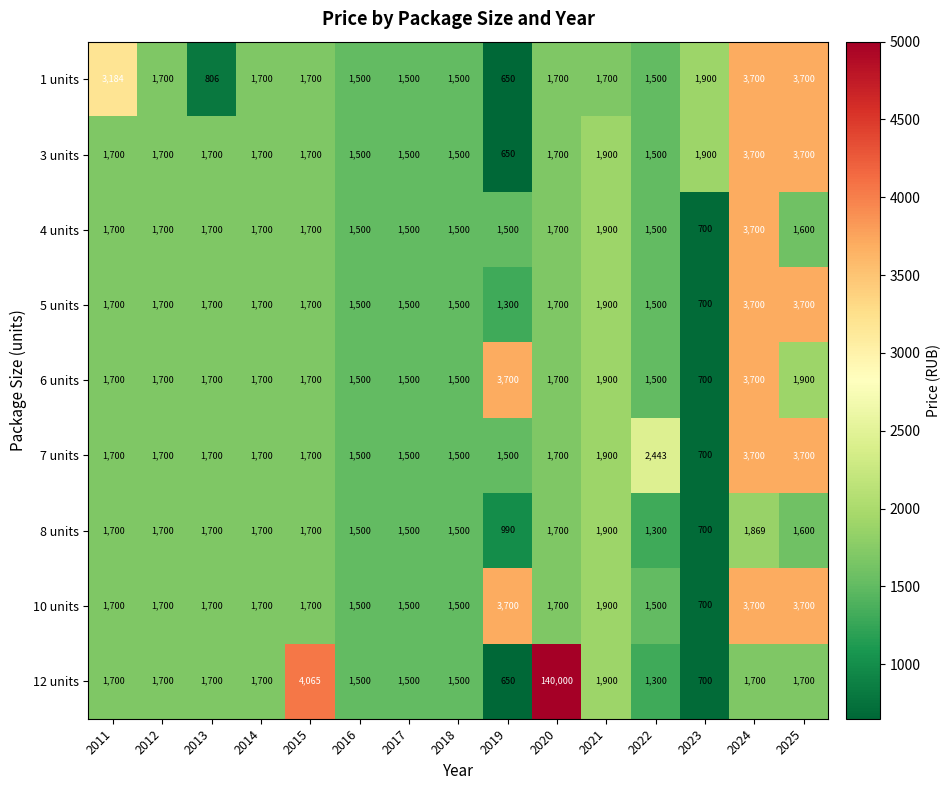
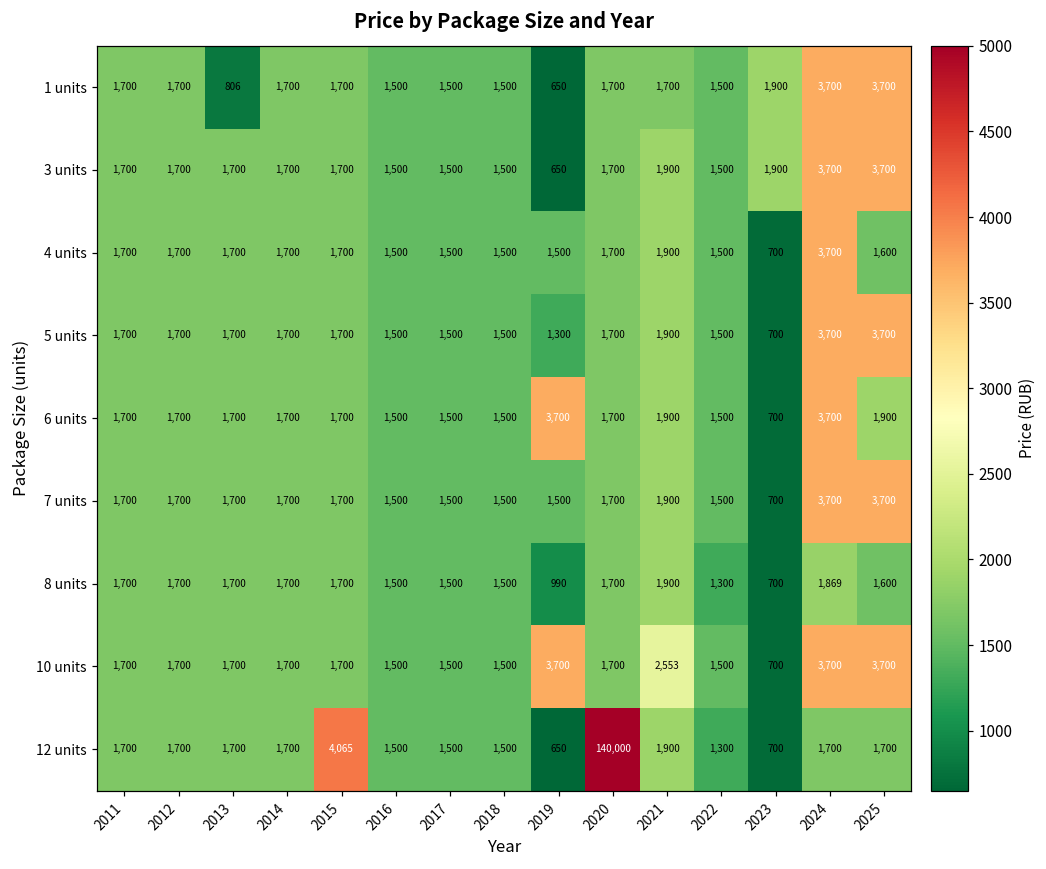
  {
    "1 units": {
-     "2011": "3,184",
+     "2011": "1,700",
      "2012": "1,700",
      "2013": "806",
      "2014": "1,700",
      "2015": "1,700",
      "2016": "1,500",
      "2017": "1,500",
      "2018": "1,500",
      "2019": "650",
      "2020": "1,700",
      "2021": "1,700",
      "2022": "1,500",
      "2023": "1,900",
      "2024": "3,700",
      "2025": "3,700"
    },
    "3 units": {
      "2011": "1,700",
      "2012": "1,700",
      "2013": "1,700",
      "2014": "1,700",
      "2015": "1,700",
      "2016": "1,500",
      "2017": "1,500",
      "2018": "1,500",
      "2019": "650",
      "2020": "1,700",
      "2021": "1,900",
      "2022": "1,500",
      "2023": "1,900",
      "2024": "3,700",
      "2025": "3,700"
    },
    "4 units": {
      "2011": "1,700",
      "2012": "1,700",
      "2013": "1,700",
      "2014": "1,700",
      "2015": "1,700",
      "2016": "1,500",
      "2017": "1,500",
      "2018": "1,500",
      "2019": "1,500",
      "2020": "1,700",
      "2021": "1,900",
      "2022": "1,500",
      "2023": "700",
      "2024": "3,700",
      "2025": "1,600"
    },
    "5 units": {
      "2011": "1,700",
      "2012": "1,700",
      "2013": "1,700",
      "2014": "1,700",
      "2015": "1,700",
      "2016": "1,500",
      "2017": "1,500",
      "2018": "1,500",
      "2019": "1,300",
      "2020": "1,700",
      "2021": "1,900",
      "2022": "1,500",
      "2023": "700",
      "2024": "3,700",
      "2025": "3,700"
    },
    "6 units": {
      "2011": "1,700",
      "2012": "1,700",
      "2013": "1,700",
      "2014": "1,700",
      "2015": "1,700",
      "2016": "1,500",
      "2017": "1,500",
      "2018": "1,500",
      "2019": "3,700",
      "2020": "1,700",
      "2021": "1,900",
      "2022": "1,500",
      "2023": "700",
      "2024": "3,700",
      "2025": "1,900"
    },
    "7 units": {
      "2011": "1,700",
      "2012": "1,700",
      "2013": "1,700",
      "2014": "1,700",
      "2015": "1,700",
      "2016": "1,500",
      "2017": "1,500",
      "2018": "1,500",
      "2019": "1,500",
      "2020": "1,700",
      "2021": "1,900",
-     "2022": "2,443",
+     "2022": "1,500",
      "2023": "700",
      "2024": "3,700",
      "2025": "3,700"
    },
    "8 units": {
      "2011": "1,700",
      "2012": "1,700",
      "2013": "1,700",
      "2014": "1,700",
      "2015": "1,700",
      "2016": "1,500",
      "2017": "1,500",
      "2018": "1,500",
      "2019": "990",
      "2020": "1,700",
      "2021": "1,900",
      "2022": "1,300",
      "2023": "700",
      "2024": "1,869",
      "2025": "1,600"
    },
    "10 units": {
      "2011": "1,700",
      "2012": "1,700",
      "2013": "1,700",
      "2014": "1,700",
      "2015": "1,700",
      "2016": "1,500",
      "2017": "1,500",
      "2018": "1,500",
      "2019": "3,700",
      "2020": "1,700",
-     "2021": "1,900",
+     "2021": "2,553",
      "2022": "1,500",
      "2023": "700",
      "2024": "3,700",
      "2025": "3,700"
    },
    "12 units": {
      "2011": "1,700",
      "2012": "1,700",
      "2013": "1,700",
      "2014": "1,700",
      "2015": "4,065",
      "2016": "1,500",
      "2017": "1,500",
      "2018": "1,500",
      "2019": "650",
      "2020": "140,000",
      "2021": "1,900",
      "2022": "1,300",
      "2023": "700",
      "2024": "1,700",
      "2025": "1,700"
    }
  }
